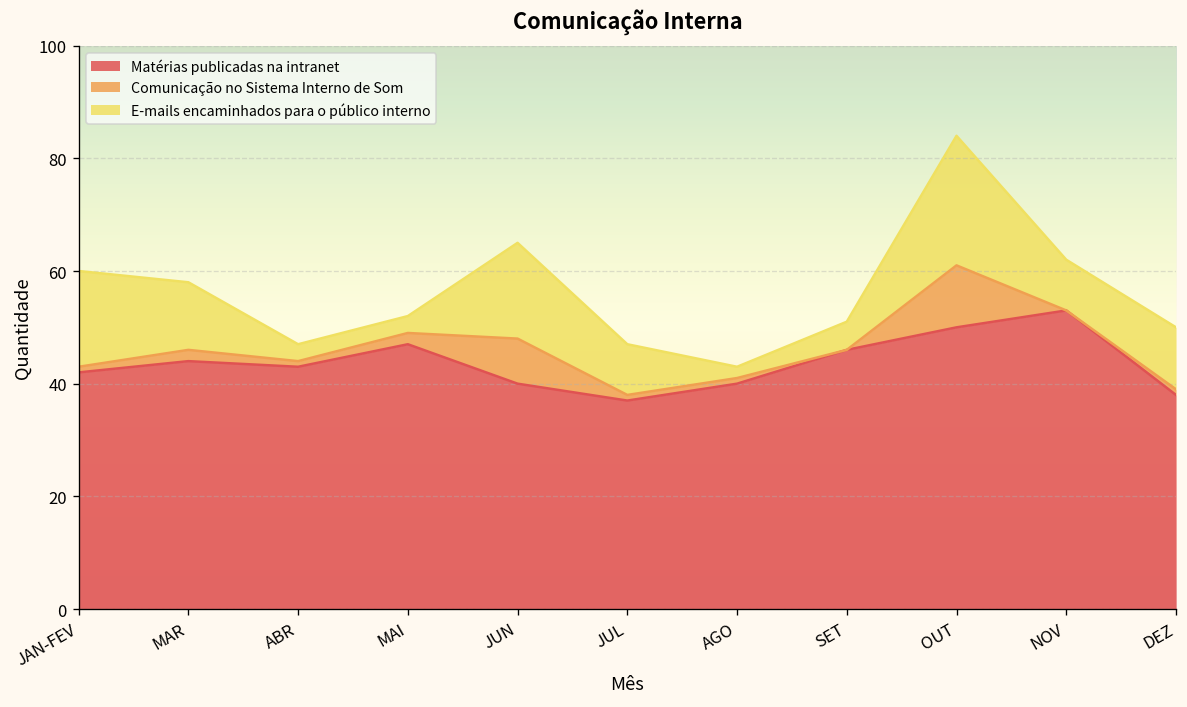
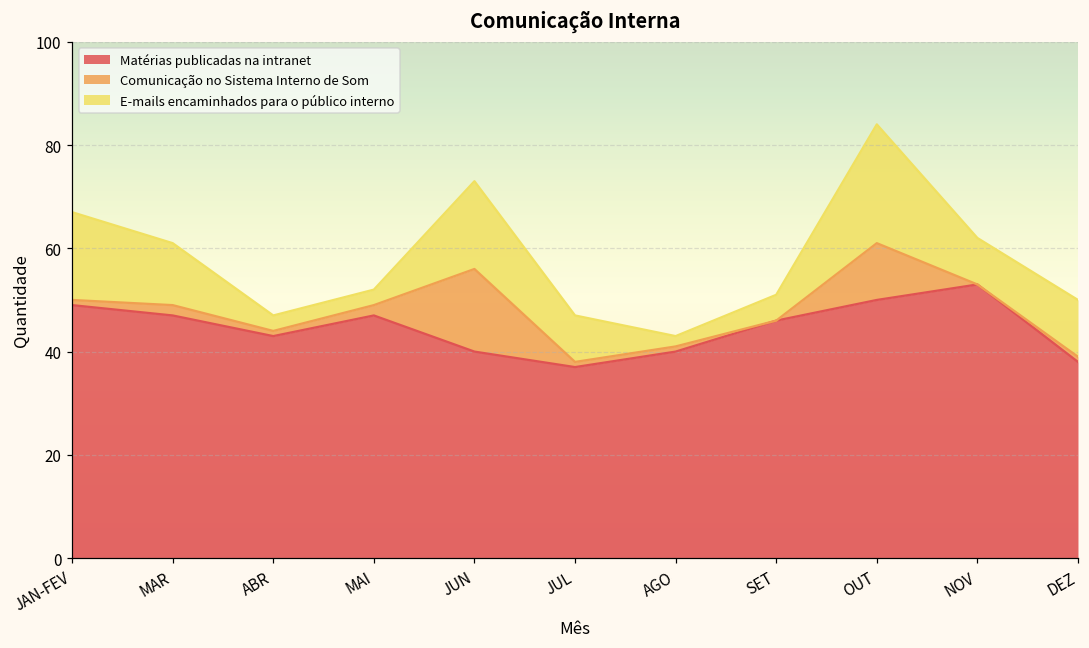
  {
    "Matérias publicadas na intranet": {
-     "JAN-FEV": 42,
-     "MAR": 44,
+     "JAN-FEV": 49,
+     "MAR": 47,
      "ABR": 43,
      "MAI": 47,
      "JUN": 40,
      "JUL": 37,
      "AGO": 40,
      "OUT": 50,
      "DEZ": 38
    },
    "Comunicação no Sistema Interno de Som": {
      "JAN-FEV": 1,
      "MAR": 2,
      "ABR": 1,
      "MAI": 2,
-     "JUN": 8,
+     "JUN": 16,
      "JUL": 1,
      "AGO": 1,
      "OUT": 11,
      "DEZ": 1
    },
    "E-mails encaminhados para o público interno": {
      "JAN-FEV": 17,
      "MAR": 12,
      "ABR": 3,
      "MAI": 3,
      "JUN": 17,
      "JUL": 9,
      "AGO": 2,
      "SET": 5,
      "OUT": 23,
      "NOV": 9,
      "DEZ": 11
    }
  }
